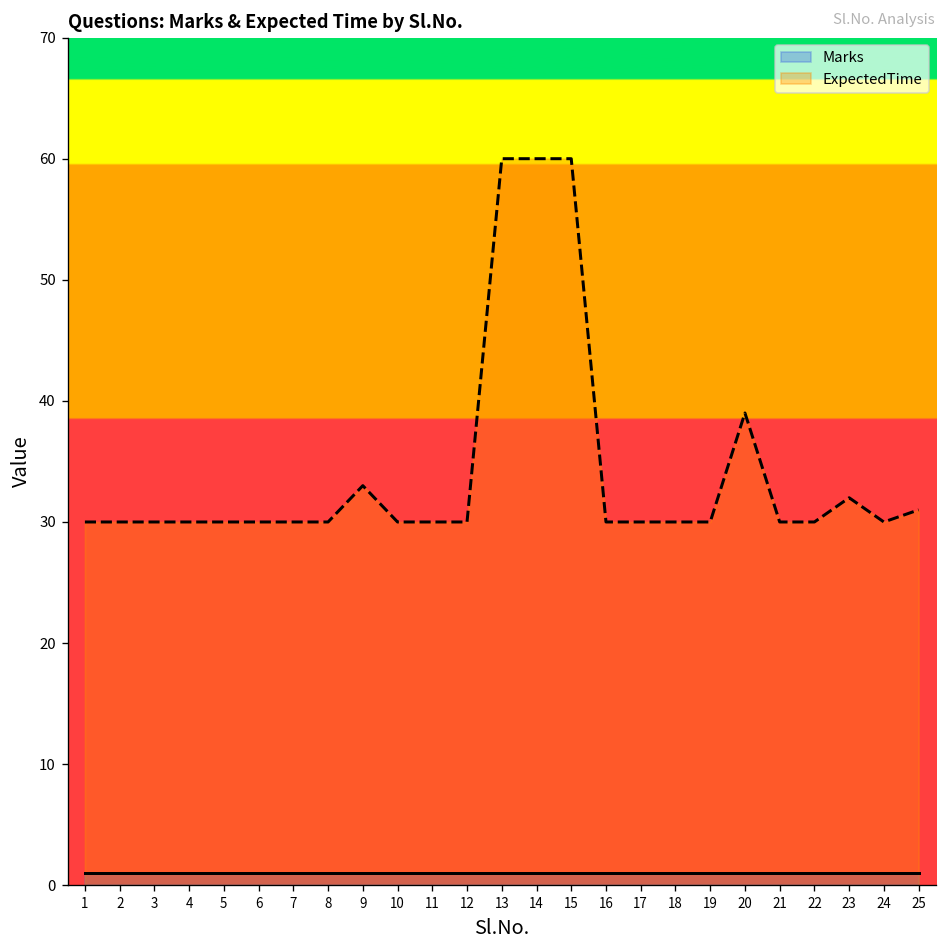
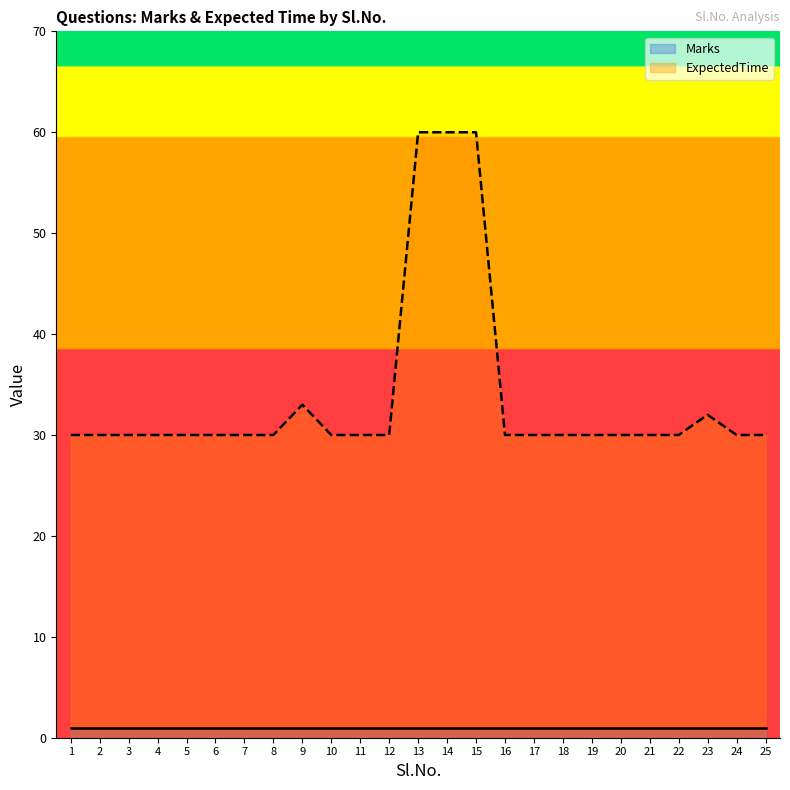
  {
    "Marks": {
      "1": 1,
      "2": 1,
      "3": 1,
      "4": 1,
      "5": 1,
      "6": 1,
      "7": 1,
      "8": 1,
      "9": 1,
      "10": 1,
      "11": 1,
      "12": 1,
      "13": 1,
      "14": 1,
      "15": 1,
      "16": 1,
      "17": 1,
      "18": 1,
      "19": 1,
      "20": 1,
      "21": 1,
      "22": 1,
      "23": 1,
      "24": 1,
      "25": 1
    },
    "ExpectedTime": {
      "1": 30,
      "2": 30,
      "3": 30,
      "4": 30,
      "5": 30,
      "6": 30,
      "7": 30,
      "8": 30,
      "9": 33,
      "10": 30,
      "11": 30,
      "12": 30,
      "13": 60,
      "14": 60,
      "15": 60,
      "16": 30,
      "17": 30,
      "18": 30,
      "19": 30,
-     "20": 39,
+     "20": 30,
      "21": 30,
      "22": 30,
      "23": 32,
      "24": 30,
-     "25": 31
+     "25": 30
    }
  }
